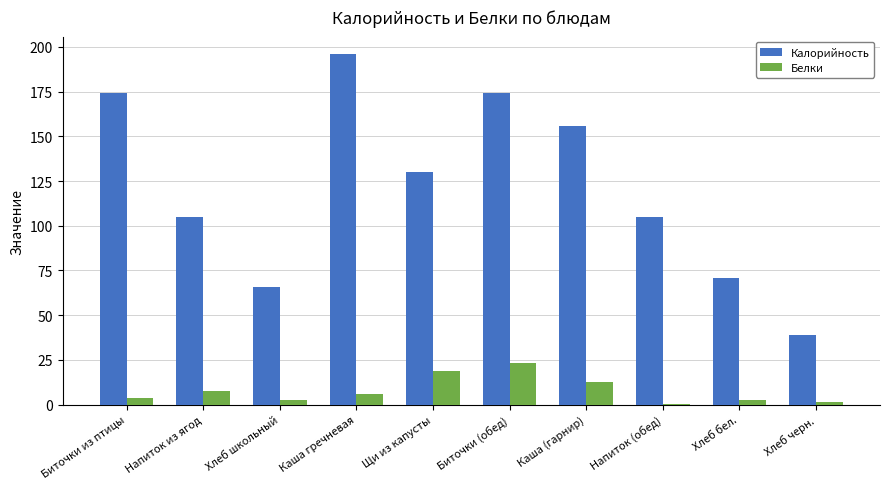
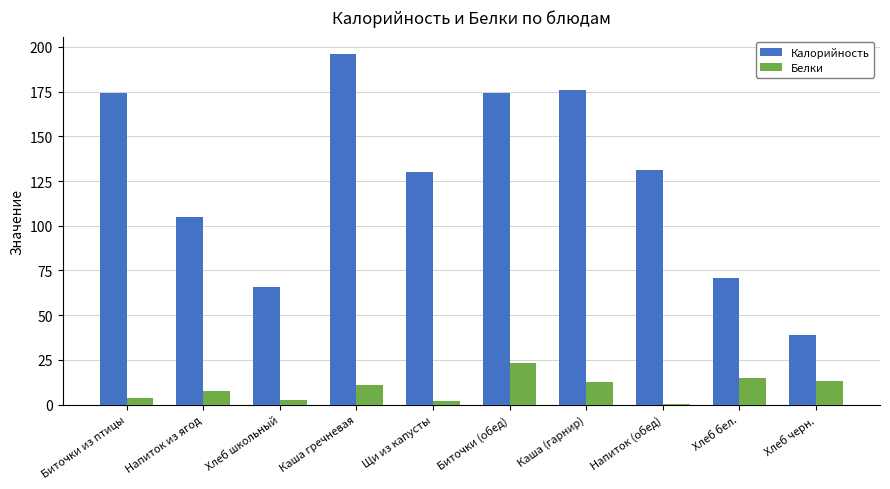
  {
    "Калорийность": {
      "Биточки из птицы": 174,
      "Напиток из ягод": 105,
      "Хлеб школьный": 66,
      "Каша гречневая": 196,
      "Щи из капусты": 130,
      "Биточки (обед)": 174,
-     "Каша (гарнир)": 156,
-     "Напиток (обед)": 105,
+     "Каша (гарнир)": 176,
+     "Напиток (обед)": 131,
      "Хлеб бел.": 71,
      "Хлеб черн.": 39
    },
    "Белки": {
      "Биточки из птицы": 4,
      "Напиток из ягод": 8,
      "Хлеб школьный": 2,
-     "Каша гречневая": 6,
-     "Щи из капусты": 19,
+     "Каша гречневая": 11,
+     "Щи из капусты": 2,
      "Биточки (обед)": 23,
      "Каша (гарнир)": 13,
-     "Хлеб бел.": 2,
-     "Хлеб черн.": 2
+     "Хлеб бел.": 15,
+     "Хлеб черн.": 13
    }
  }
